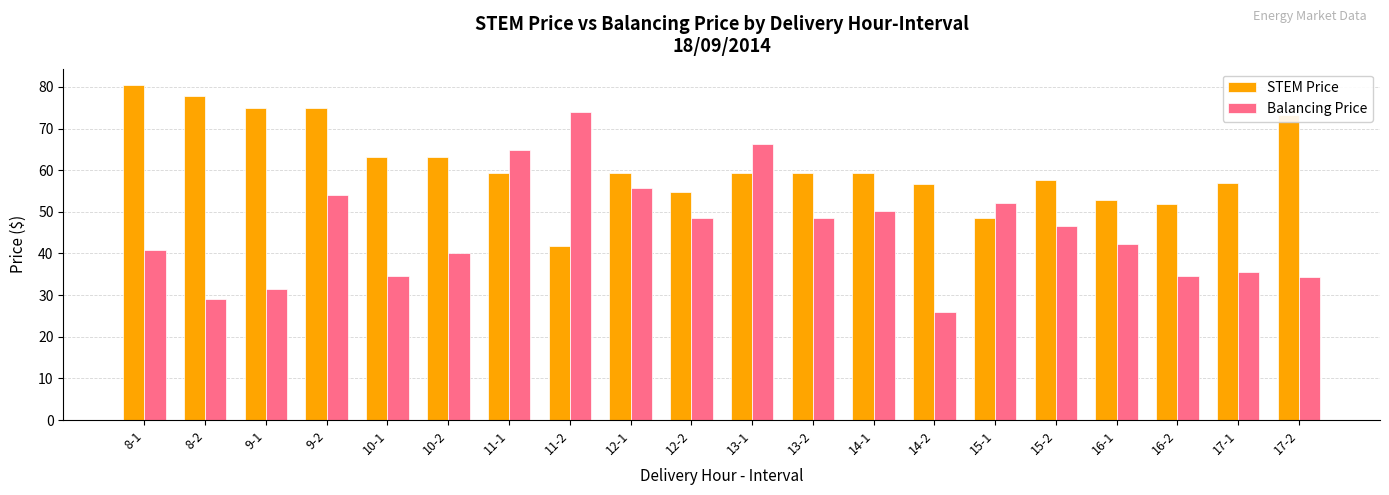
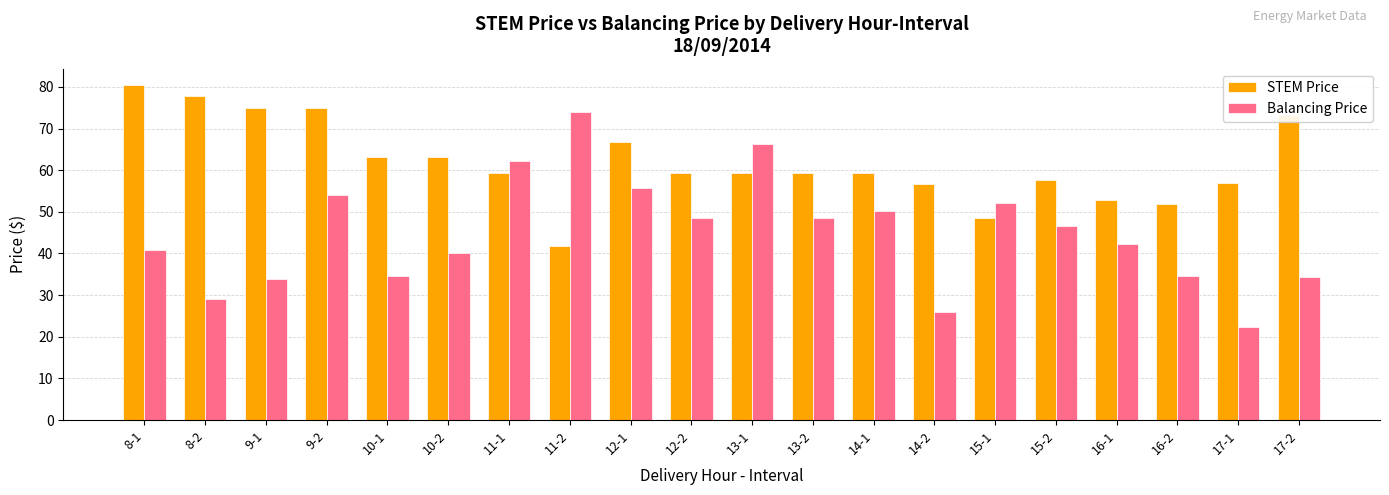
  {
    "STEM Price": {
      "8-1": 80,
      "8-2": 78,
      "9-1": 75,
      "9-2": 75,
      "10-1": 63,
      "10-2": 63,
      "11-1": 59,
      "11-2": 42,
-     "12-1": 59,
-     "12-2": 55,
+     "12-1": 67,
+     "12-2": 59,
      "13-1": 59,
      "13-2": 59,
      "14-1": 59,
      "14-2": 57,
      "15-1": 48,
      "15-2": 58,
      "16-1": 53,
      "16-2": 52,
      "17-1": 57
    },
    "Balancing Price": {
      "8-1": 41,
      "8-2": 29,
-     "9-1": 31,
+     "9-1": 34,
      "9-2": 54,
      "10-1": 35,
      "10-2": 40,
-     "11-1": 65,
+     "11-1": 62,
      "11-2": 74,
      "12-1": 56,
      "12-2": 48,
      "13-1": 66,
      "13-2": 48,
      "14-1": 50,
      "14-2": 26,
      "15-1": 52,
      "15-2": 47,
      "16-1": 42,
      "16-2": 35,
-     "17-1": 35,
+     "17-1": 22,
      "17-2": 34
    }
  }
